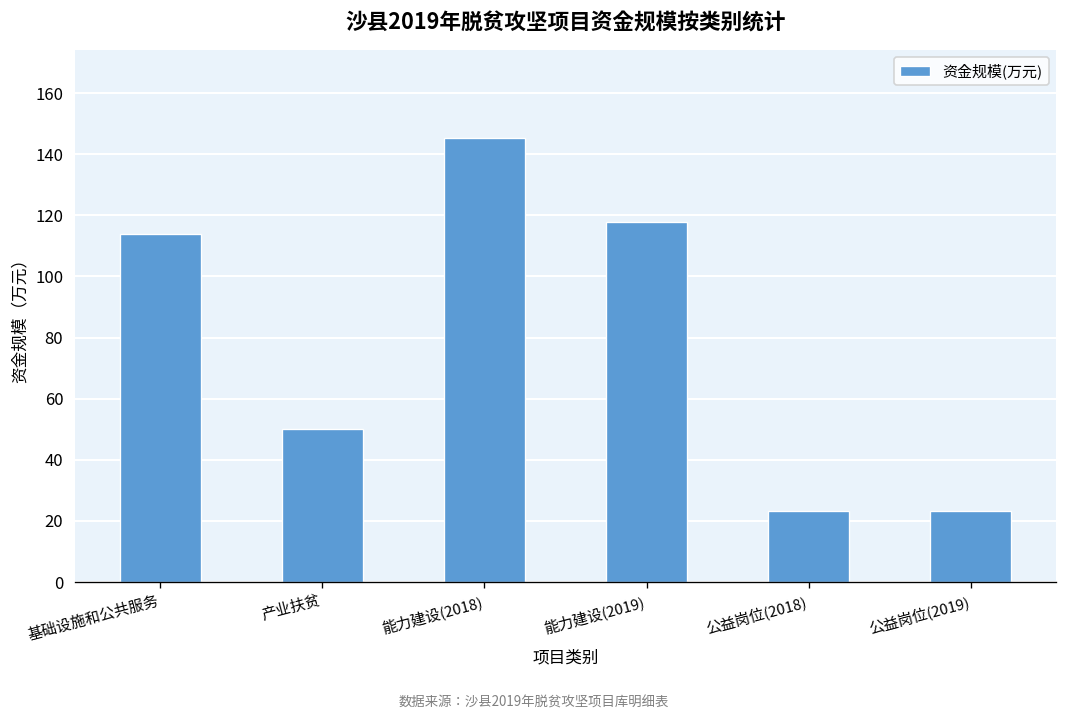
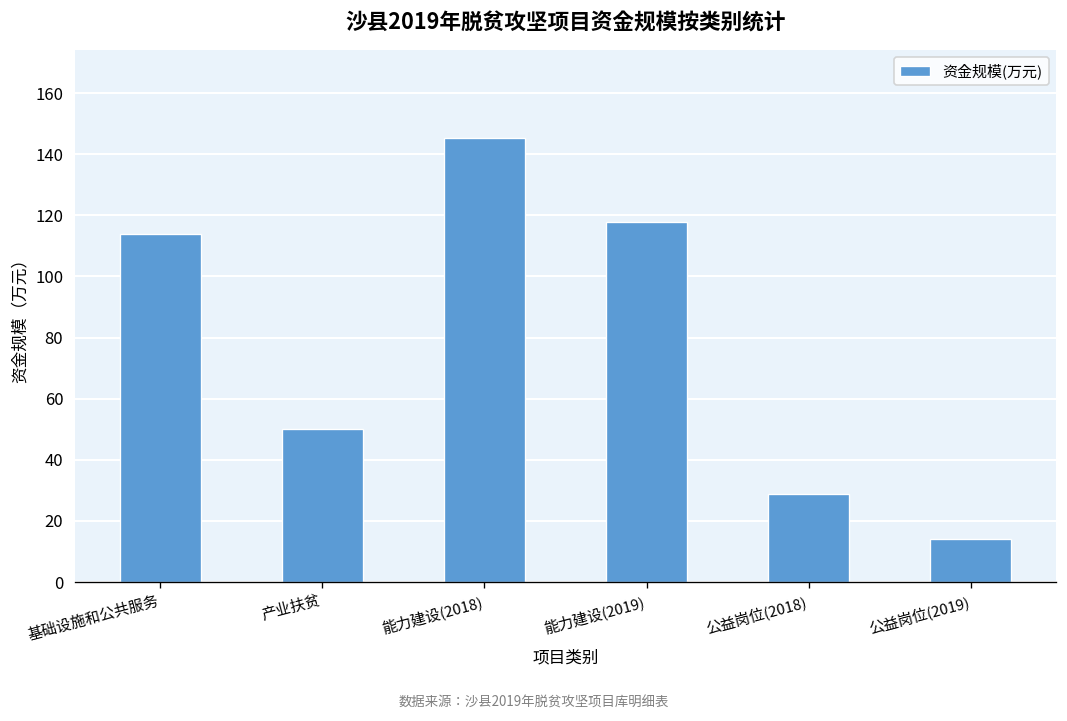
  {
    "基础设施和公共服务": 114,
    "产业扶贫": 50,
    "能力建设(2018)": 145,
    "能力建设(2019)": 118,
-   "公益岗位(2018)": 23,
-   "公益岗位(2019)": 23
+   "公益岗位(2018)": 29,
+   "公益岗位(2019)": 14
  }
